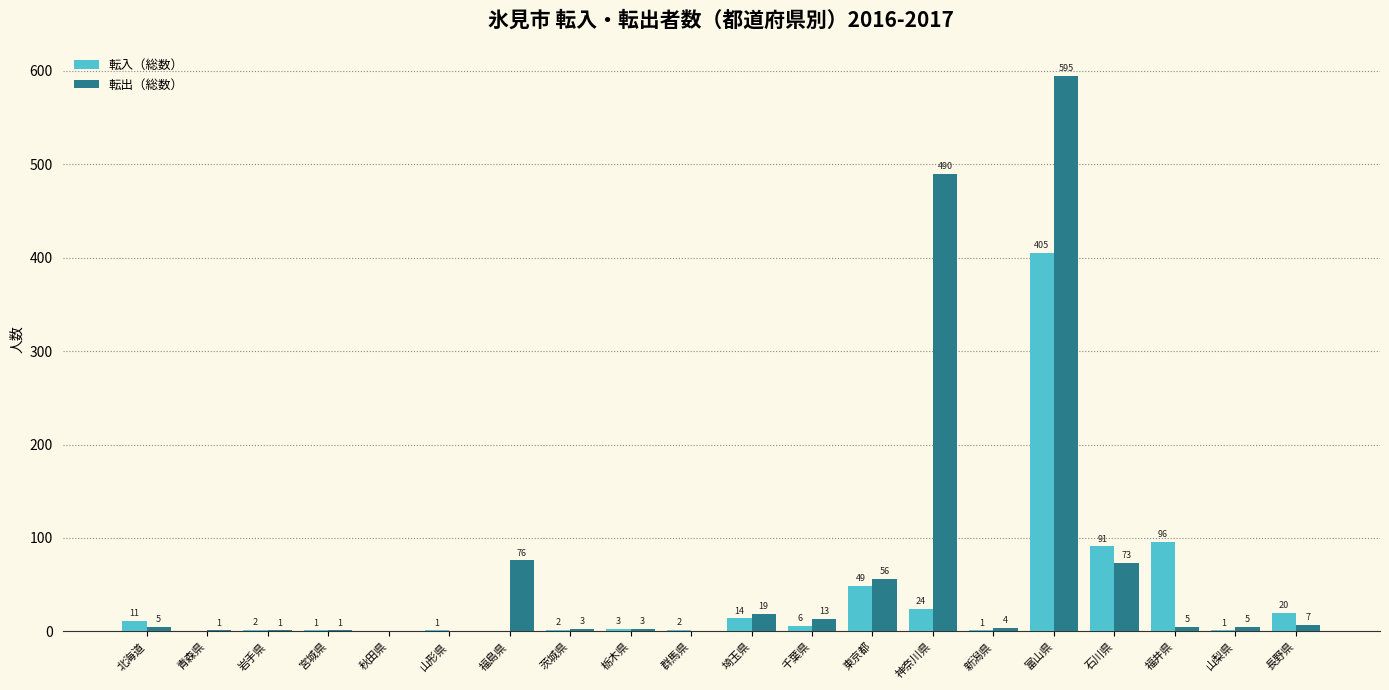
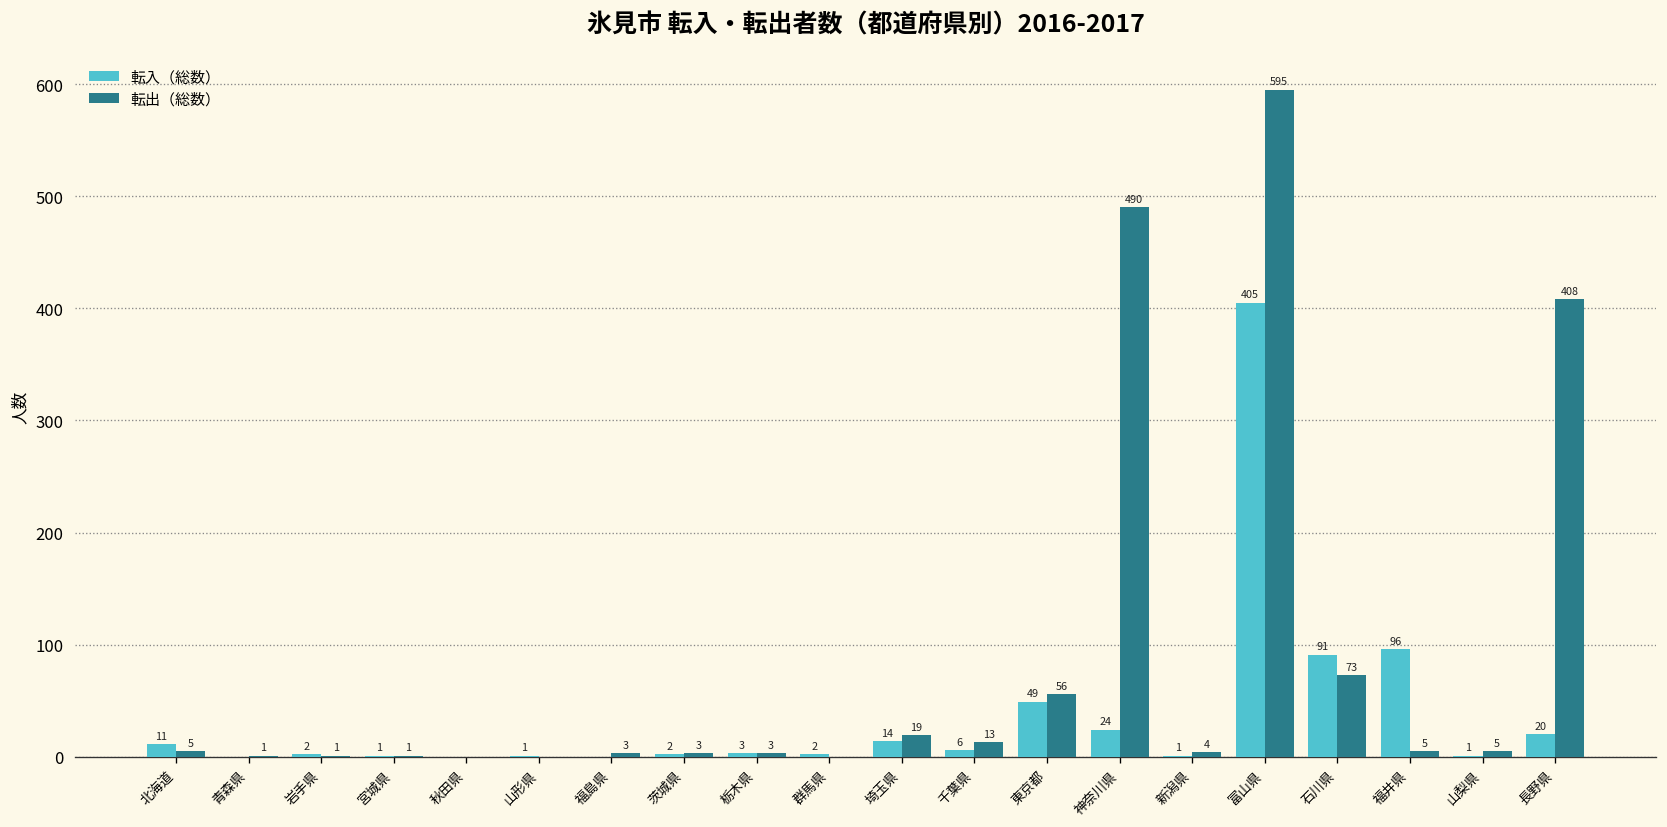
  {
    "転入（総数）": {
      "北海道": 11,
      "岩手県": 2,
      "宮城県": 1,
      "山形県": 1,
      "茨城県": 2,
      "栃木県": 3,
      "群馬県": 2,
      "埼玉県": 14,
      "千葉県": 6,
      "東京都": 49,
      "神奈川県": 24,
      "新潟県": 1,
      "富山県": 405,
      "石川県": 91,
      "福井県": 96,
      "山梨県": 1,
      "長野県": 20
    },
    "転出（総数）": {
      "北海道": 5,
      "青森県": 1,
      "岩手県": 1,
      "宮城県": 1,
-     "福島県": 76,
+     "福島県": 3,
      "茨城県": 3,
      "栃木県": 3,
      "埼玉県": 19,
      "千葉県": 13,
      "東京都": 56,
      "神奈川県": 490,
      "新潟県": 4,
      "富山県": 595,
      "石川県": 73,
      "福井県": 5,
      "山梨県": 5,
-     "長野県": 7
+     "長野県": 408
    }
  }
